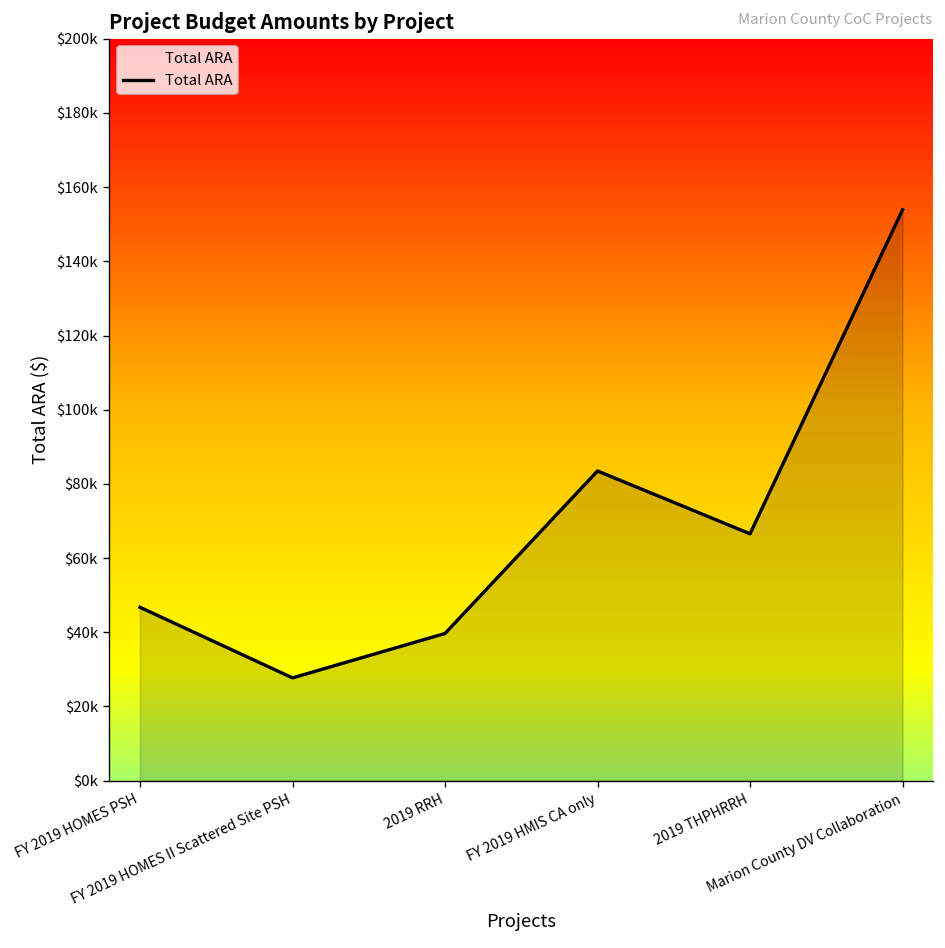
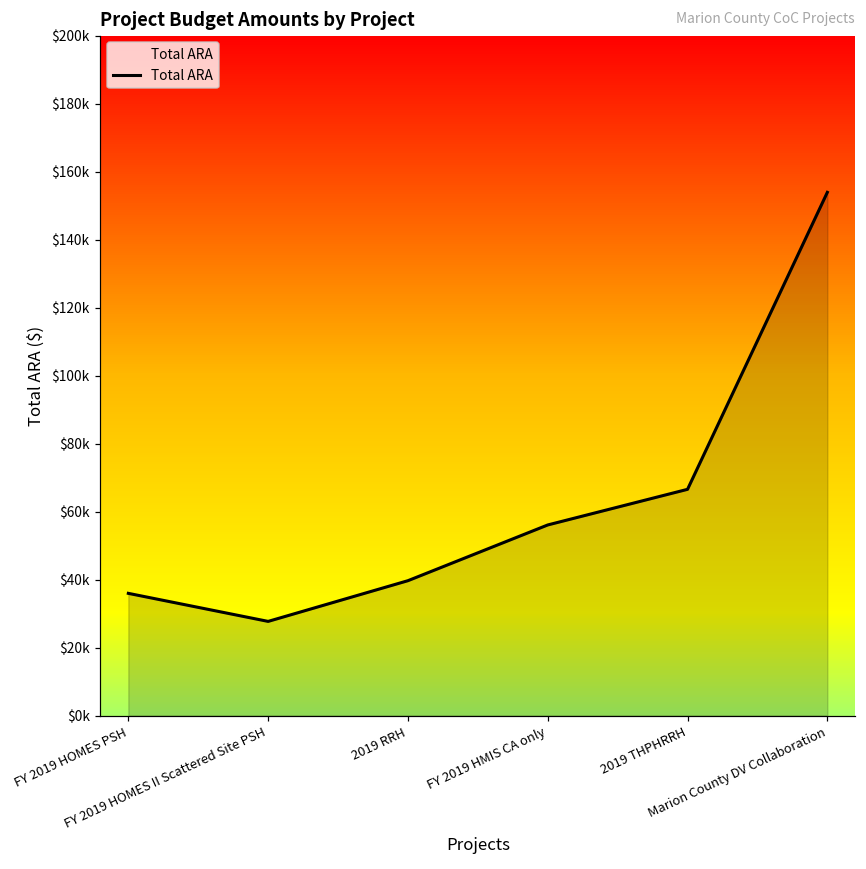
  {
-   "FY 2019 HOMES PSH": "$47000",
+   "FY 2019 HOMES PSH": "$36000",
    "FY 2019 HOMES II Scattered Site PSH": "$28000",
    "2019 RRH": "$40000",
-   "FY 2019 HMIS CA only": "$83000",
+   "FY 2019 HMIS CA only": "$56000",
    "2019 THPHRRH": "$67000",
    "Marion County DV Collaboration": "$154000"
  }
